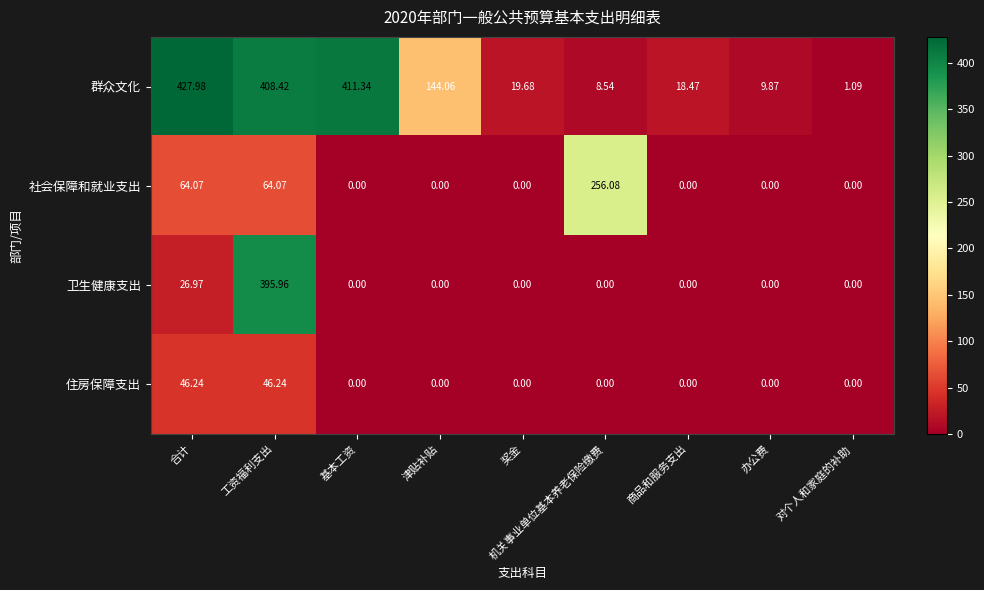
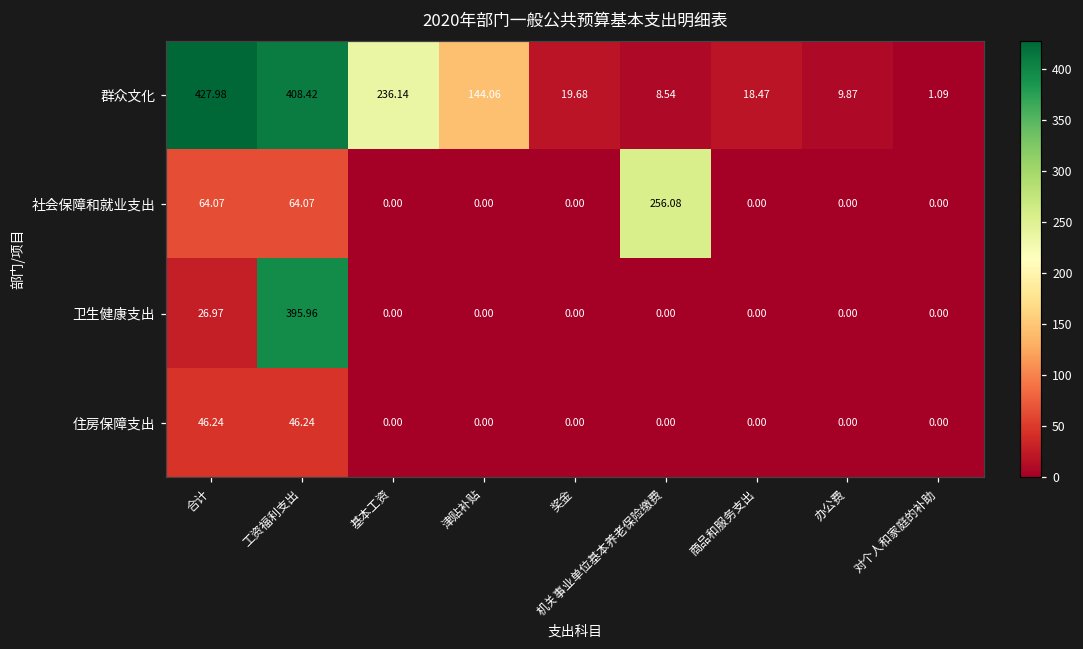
  {
    "群众文化": {
      "合计": 427.98,
      "工资福利支出": 408.42,
-     "基本工资": 411.34,
+     "基本工资": 236.14,
      "津贴补贴": 144.06,
      "奖金": 19.68,
      "机关事业单位基本养老保险缴费": 8.54,
      "商品和服务支出": 18.47,
      "办公费": 9.87,
      "对个人和家庭的补助": 1.09
    },
    "社会保障和就业支出": {
      "合计": 64.07,
      "工资福利支出": 64.07,
      "基本工资": 0.00,
      "津贴补贴": 0.00,
      "奖金": 0.00,
      "机关事业单位基本养老保险缴费": 256.08,
      "商品和服务支出": 0.00,
      "办公费": 0.00,
      "对个人和家庭的补助": 0.00
    },
    "卫生健康支出": {
      "合计": 26.97,
      "工资福利支出": 395.96,
      "基本工资": 0.00,
      "津贴补贴": 0.00,
      "奖金": 0.00,
      "机关事业单位基本养老保险缴费": 0.00,
      "商品和服务支出": 0.00,
      "办公费": 0.00,
      "对个人和家庭的补助": 0.00
    },
    "住房保障支出": {
      "合计": 46.24,
      "工资福利支出": 46.24,
      "基本工资": 0.00,
      "津贴补贴": 0.00,
      "奖金": 0.00,
      "机关事业单位基本养老保险缴费": 0.00,
      "商品和服务支出": 0.00,
      "办公费": 0.00,
      "对个人和家庭的补助": 0.00
    }
  }
